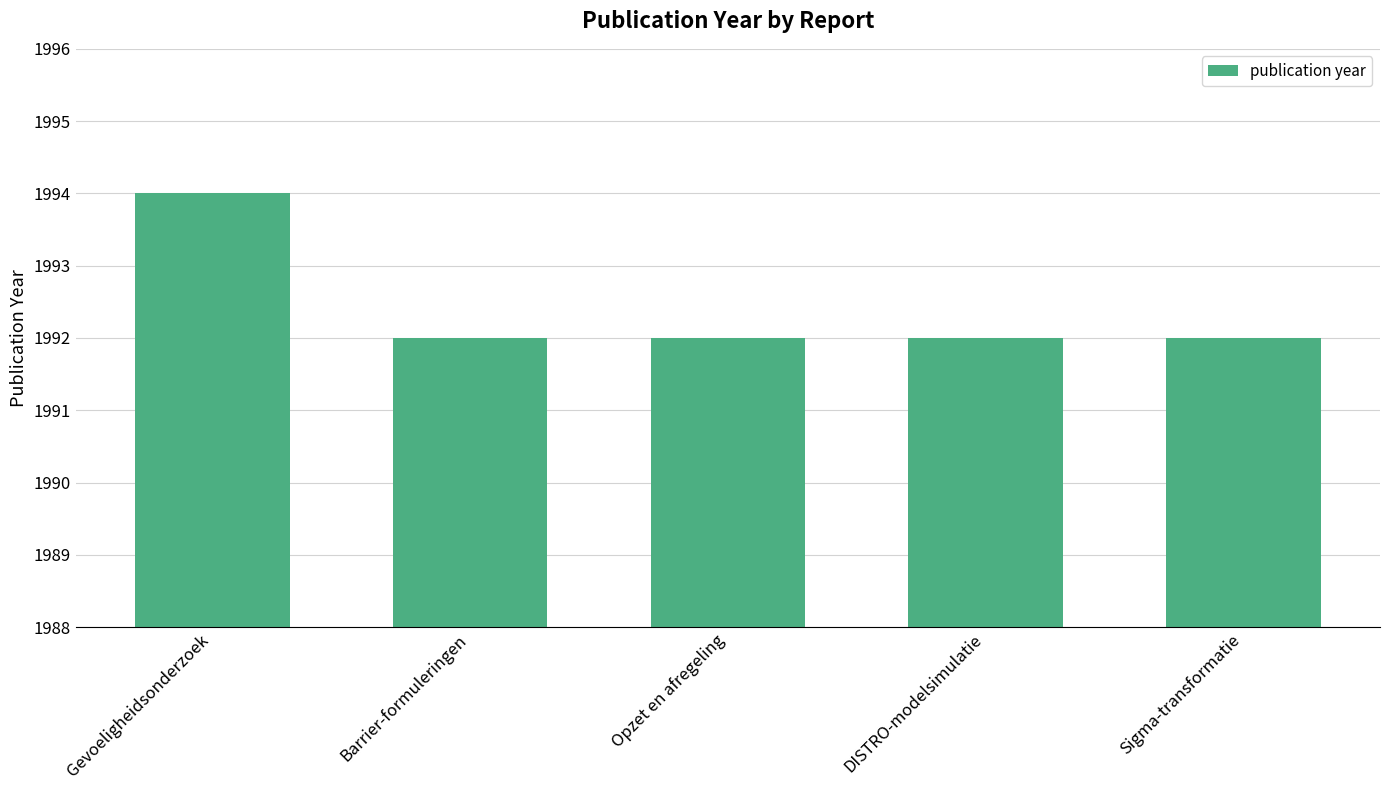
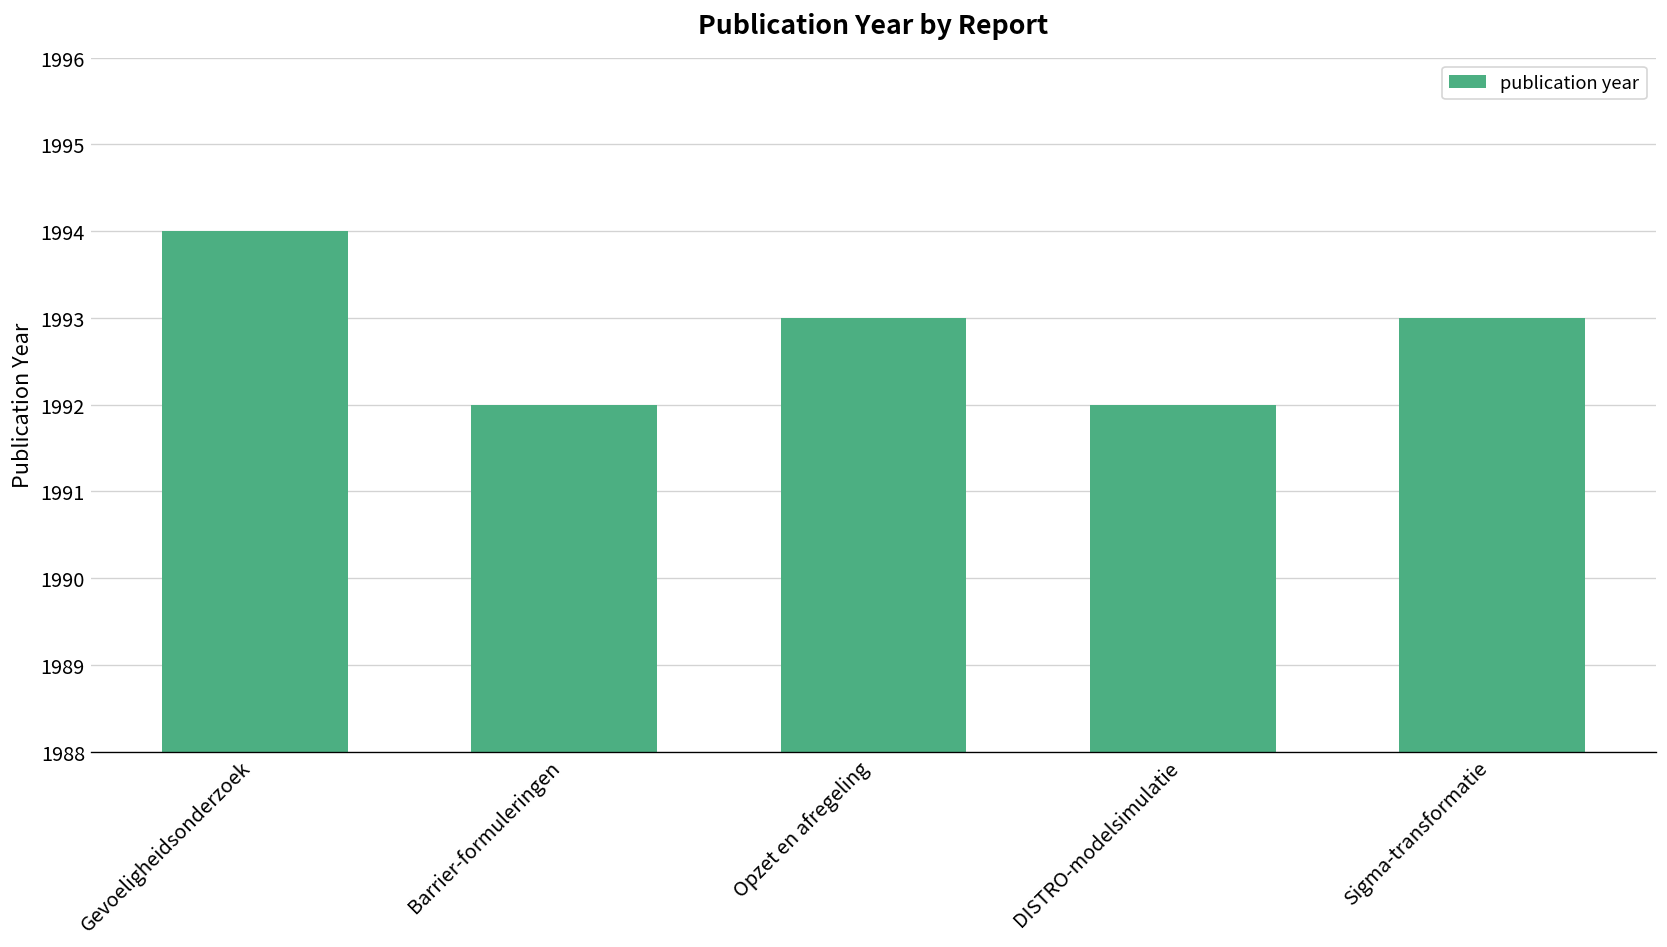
  {
    "Gevoeligheidsonderzoek": 1994,
    "Barrier-formuleringen": 1992,
-   "Opzet en afregeling": 1992,
+   "Opzet en afregeling": 1993,
    "DISTRO-modelsimulatie": 1992,
-   "Sigma-transformatie": 1992
+   "Sigma-transformatie": 1993
  }
